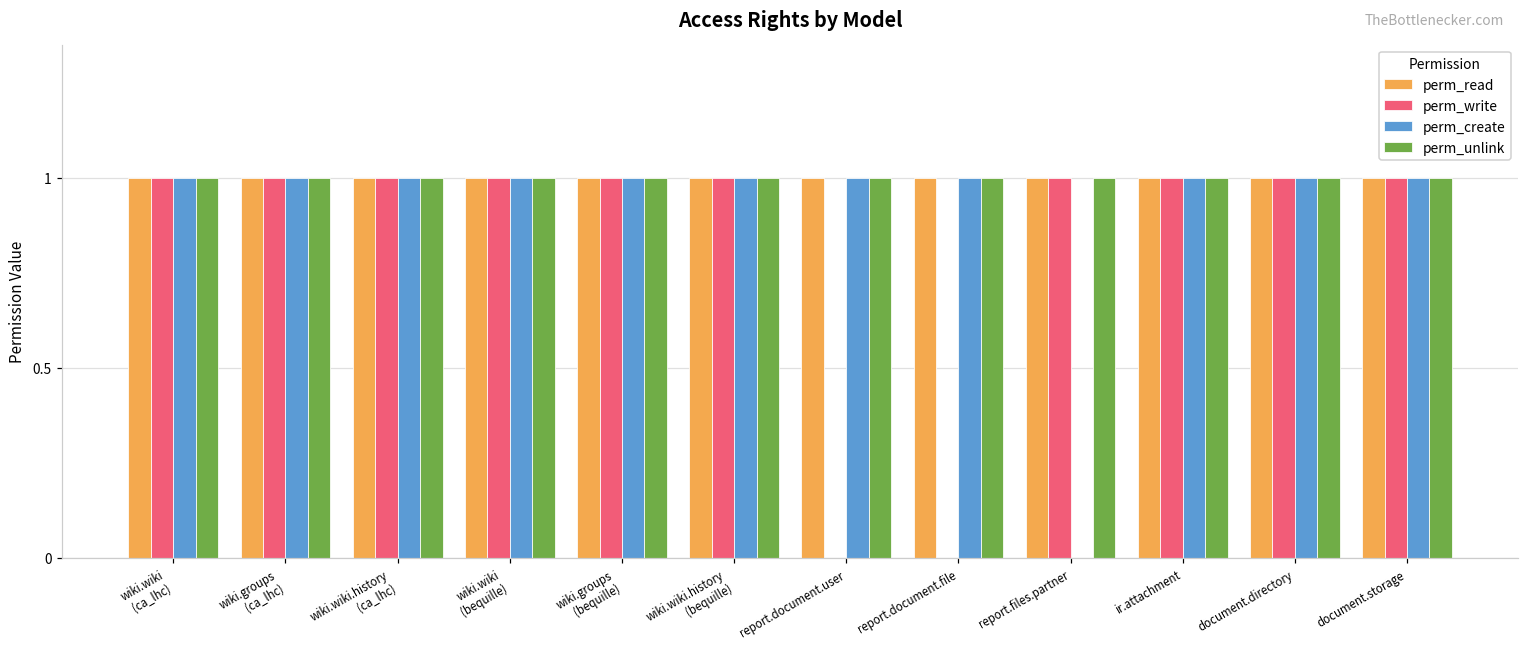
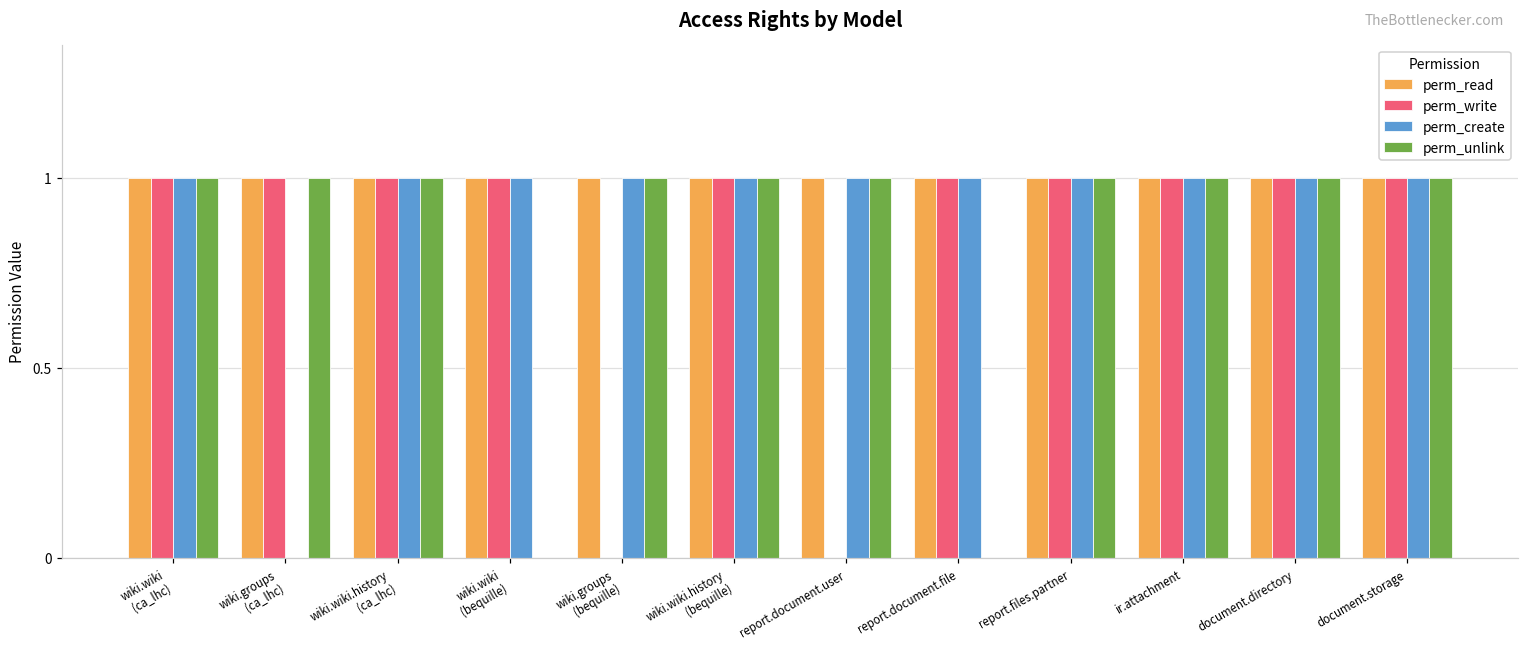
  {
    "perm_read": {
      "wiki.wiki (ca_lhc)": 1,
      "wiki.groups (ca_lhc)": 1,
      "wiki.wiki.history (ca_lhc)": 1,
      "wiki.wiki (bequille)": 1,
      "wiki.groups (bequille)": 1,
      "wiki.wiki.history (bequille)": 1,
      "report.document.user": 1,
      "report.document.file": 1,
      "report.files.partner": 1,
      "ir.attachment": 1,
      "document.directory": 1,
      "document.storage": 1
    },
    "perm_write": {
      "wiki.wiki (ca_lhc)": 1,
      "wiki.groups (ca_lhc)": 1,
      "wiki.wiki.history (ca_lhc)": 1,
      "wiki.wiki (bequille)": 1,
-     "wiki.groups (bequille)": 1,
+     "wiki.groups (bequille)": 0,
      "wiki.wiki.history (bequille)": 1,
      "report.document.user": 0,
-     "report.document.file": 0,
+     "report.document.file": 1,
      "report.files.partner": 1,
      "ir.attachment": 1,
      "document.directory": 1,
      "document.storage": 1
    },
    "perm_create": {
      "wiki.wiki (ca_lhc)": 1,
-     "wiki.groups (ca_lhc)": 1,
+     "wiki.groups (ca_lhc)": 0,
      "wiki.wiki.history (ca_lhc)": 1,
      "wiki.wiki (bequille)": 1,
      "wiki.groups (bequille)": 1,
      "wiki.wiki.history (bequille)": 1,
      "report.document.user": 1,
      "report.document.file": 1,
-     "report.files.partner": 0,
+     "report.files.partner": 1,
      "ir.attachment": 1,
      "document.directory": 1,
      "document.storage": 1
    },
    "perm_unlink": {
      "wiki.wiki (ca_lhc)": 1,
      "wiki.groups (ca_lhc)": 1,
      "wiki.wiki.history (ca_lhc)": 1,
-     "wiki.wiki (bequille)": 1,
+     "wiki.wiki (bequille)": 0,
      "wiki.groups (bequille)": 1,
      "wiki.wiki.history (bequille)": 1,
      "report.document.user": 1,
-     "report.document.file": 1,
+     "report.document.file": 0,
      "report.files.partner": 1,
      "ir.attachment": 1,
      "document.directory": 1,
      "document.storage": 1
    }
  }
